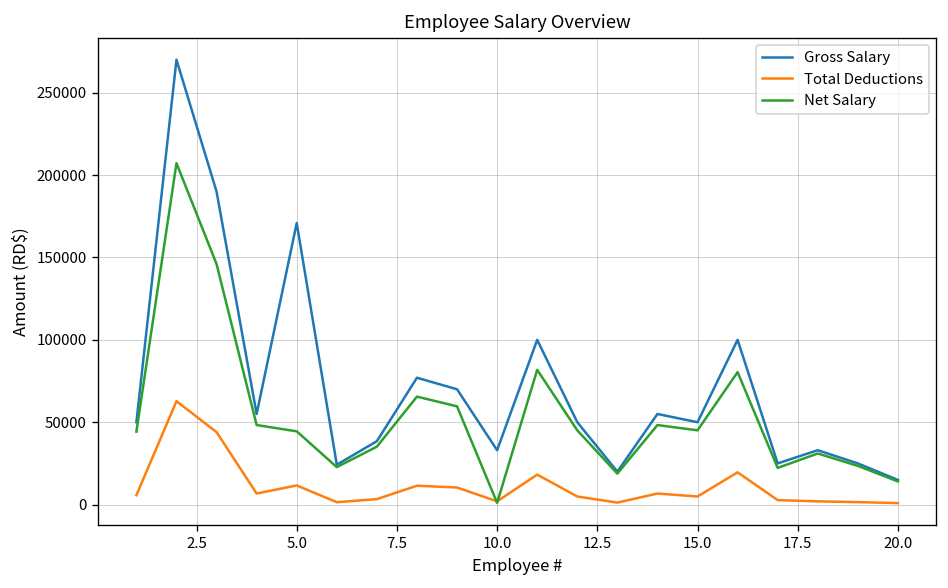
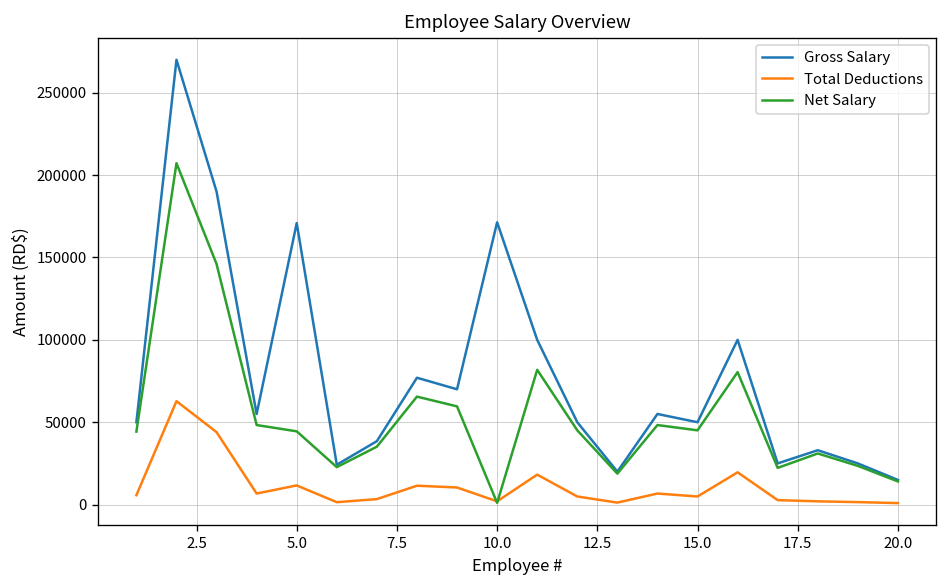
  {
    "Gross Salary": {
      "5.0": 171000,
-     "10.0": 33000,
+     "10.0": 171000,
      "15.0": 50000
    },
    "Total Deductions": {
      "5.0": 12000,
      "15.0": 5000,
      "20.0": 1000
    },
    "Net Salary": {
      "5.0": 44000,
      "15.0": 45000
    }
  }
